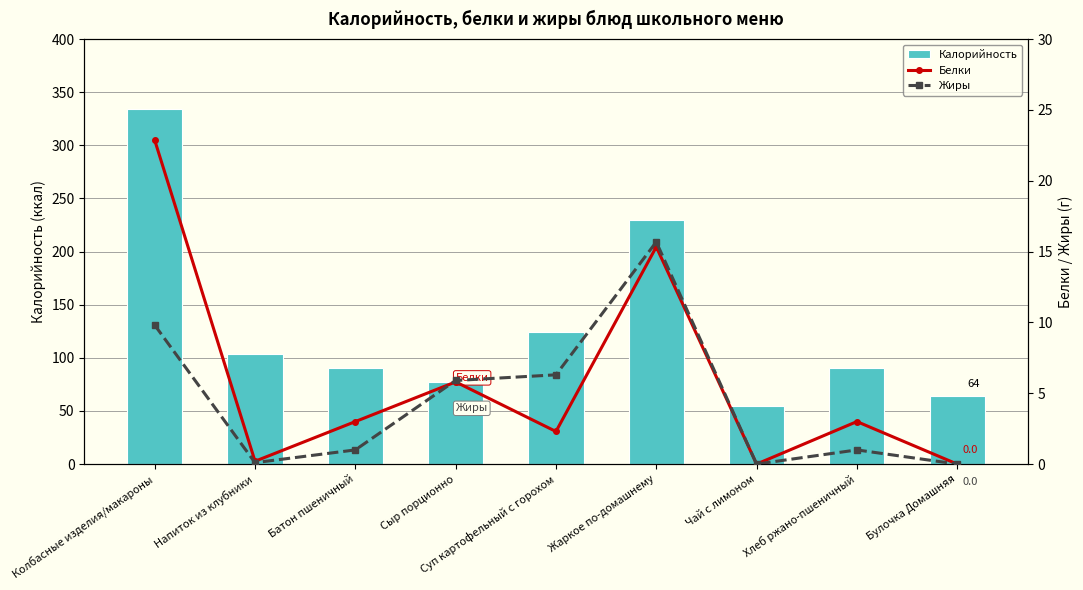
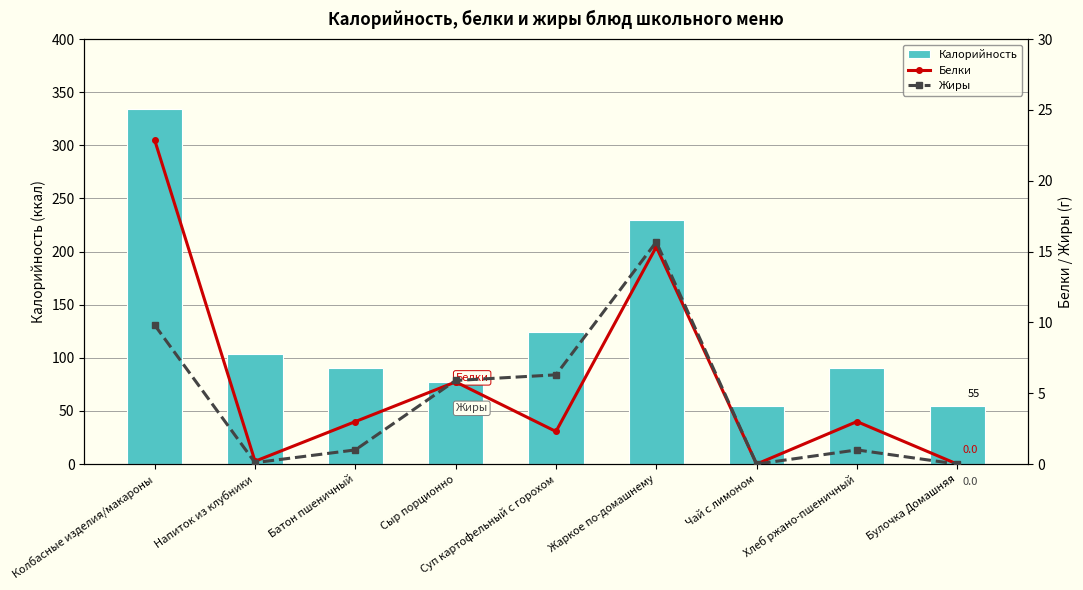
  {
    "Калорийность": {
-     "Булочка Домашняя": 64
+     "Булочка Домашняя": 55
    }
  }
